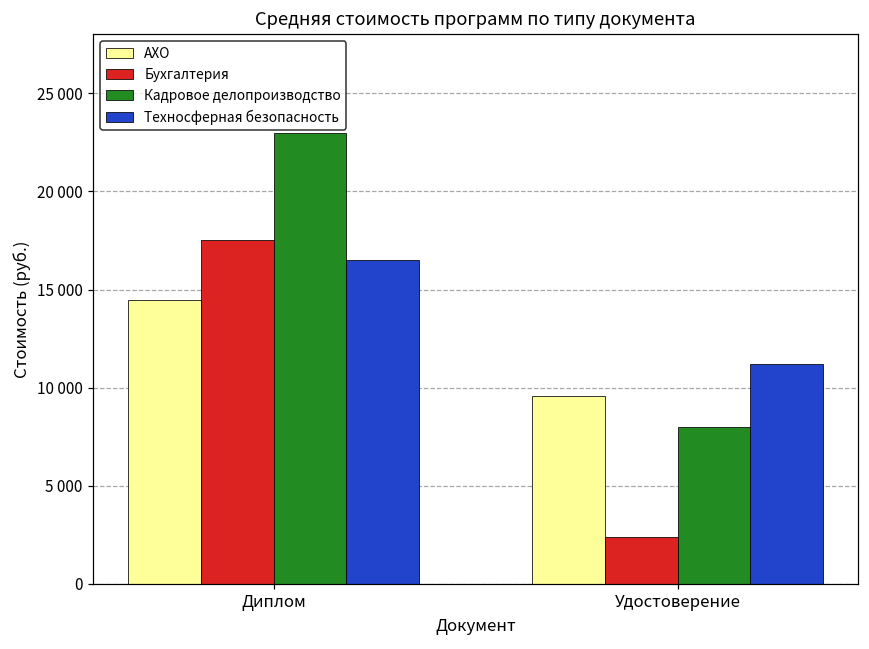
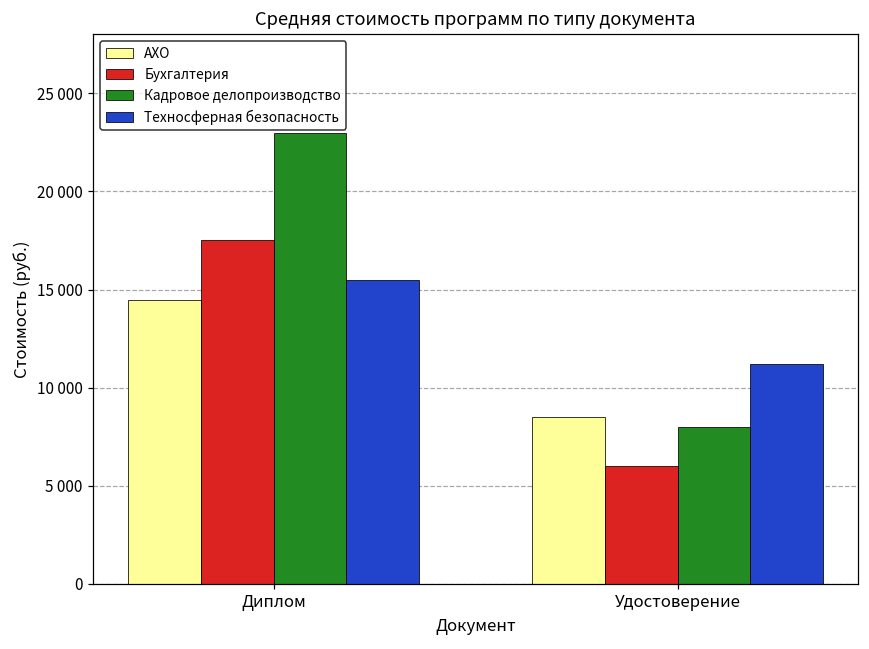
  {
    "АХО": {
      "Диплом": 14500,
-     "Удостоверение": 9600
+     "Удостоверение": 8500
    },
    "Бухгалтерия": {
      "Диплом": 17500,
-     "Удостоверение": 2400
+     "Удостоверение": 6000
    },
    "Кадровое делопроизводство": {
      "Диплом": 23000,
      "Удостоверение": 8000
    },
    "Техносферная безопасность": {
-     "Диплом": 16500,
+     "Диплом": 15500,
      "Удостоверение": 11200
    }
  }
